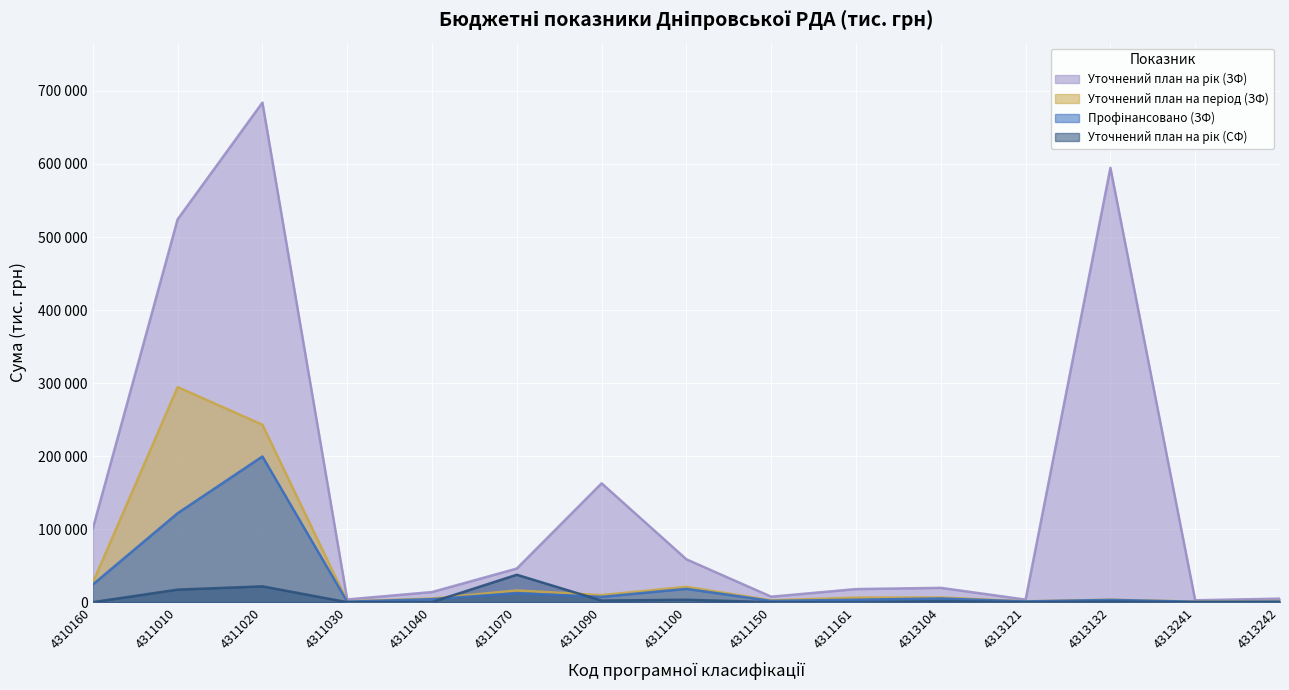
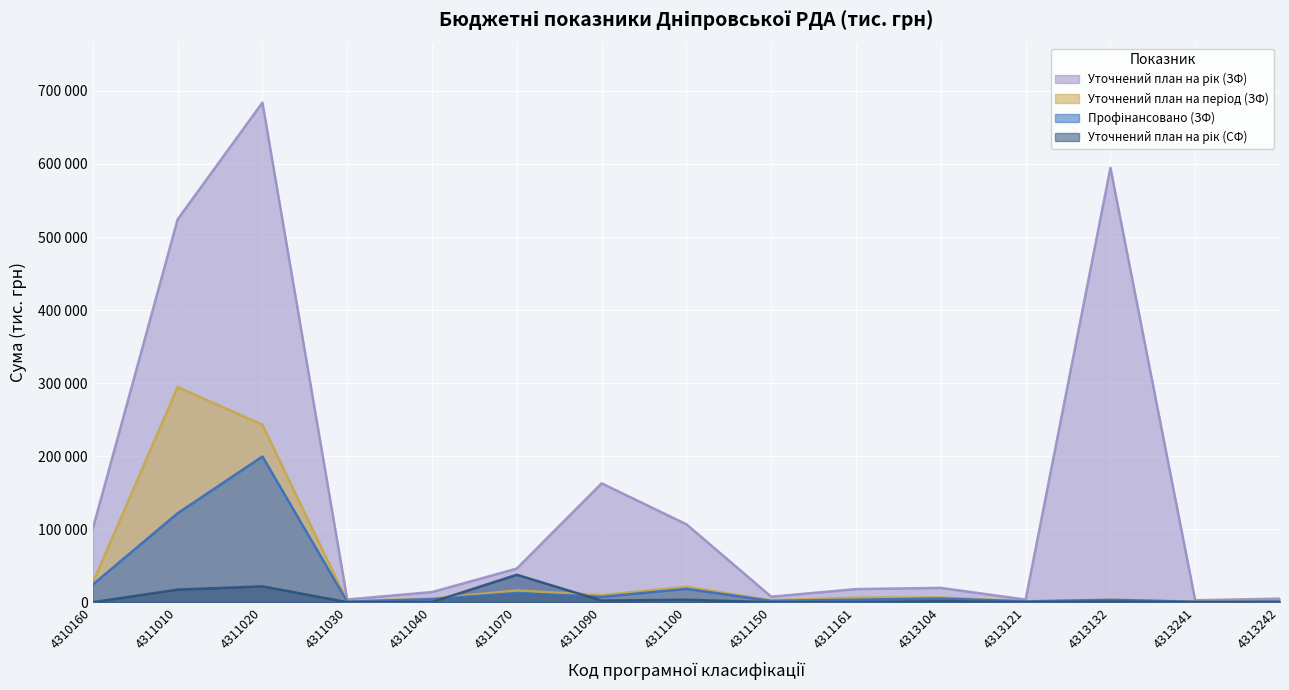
  {
    "Уточнений план на рік (ЗФ)": {
      "4310160": 100000,
      "4311010": 520000,
      "4311020": 680000,
      "4311040": 10000,
      "4311070": 50000,
      "4311090": 160000,
-     "4311100": 60000,
+     "4311100": 110000,
      "4311150": 10000,
      "4311161": 20000,
      "4313104": 20000,
      "4313132": 590000
    },
    "Уточнений план на період (ЗФ)": {
      "4311010": 290000,
      "4311020": 240000,
      "4311070": 20000
    },
    "Профінансовано (ЗФ)": {
      "4311010": 120000,
      "4311020": 200000,
      "4311070": 10000
    },
    "Уточнений план на рік (СФ)": {
      "4310160": 0,
      "4311010": 20000,
      "4311020": 20000,
      "4311040": 0,
      "4311070": 40000,
      "4311090": 0,
      "4311100": 0,
      "4313104": 0
    }
  }
